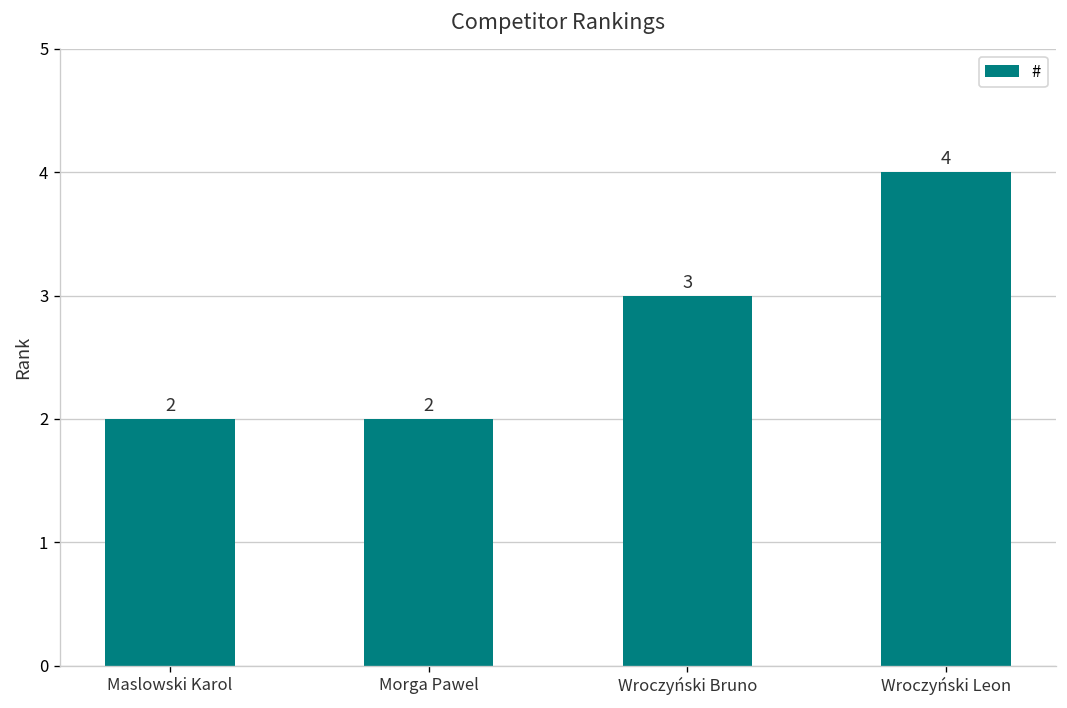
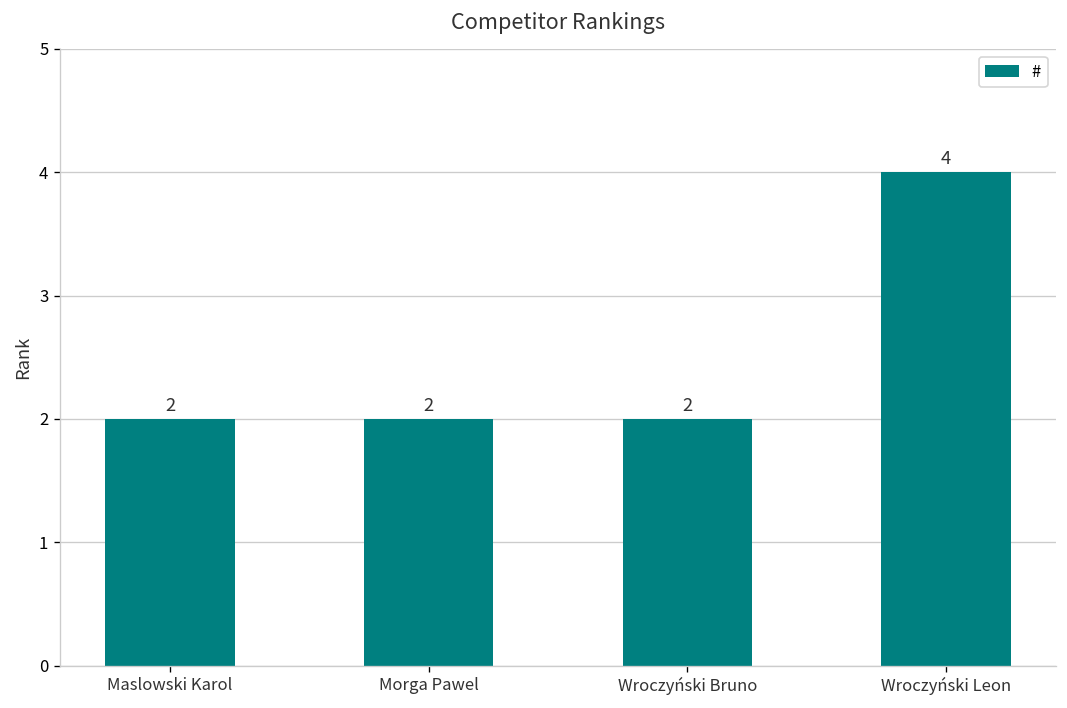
  {
    "Maslowski Karol": 2,
    "Morga Pawel": 2,
-   "Wroczyński Bruno": 3,
+   "Wroczyński Bruno": 2,
    "Wroczyński Leon": 4
  }
